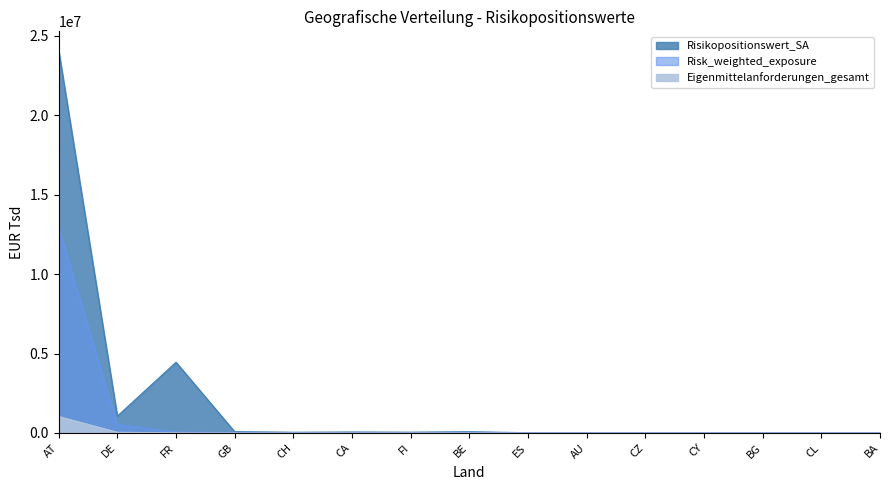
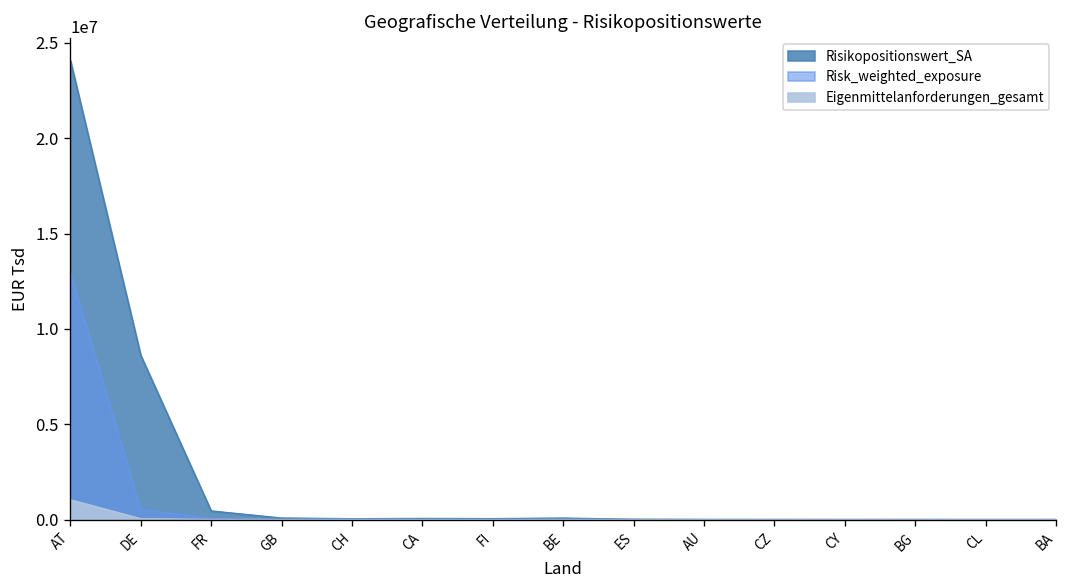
  {
    "Risikopositionswert_SA": {
      "AT": 24100000,
-     "DE": 1100000,
-     "FR": 4400000
+     "DE": 8600000,
+     "FR": 500000
    }
  }
